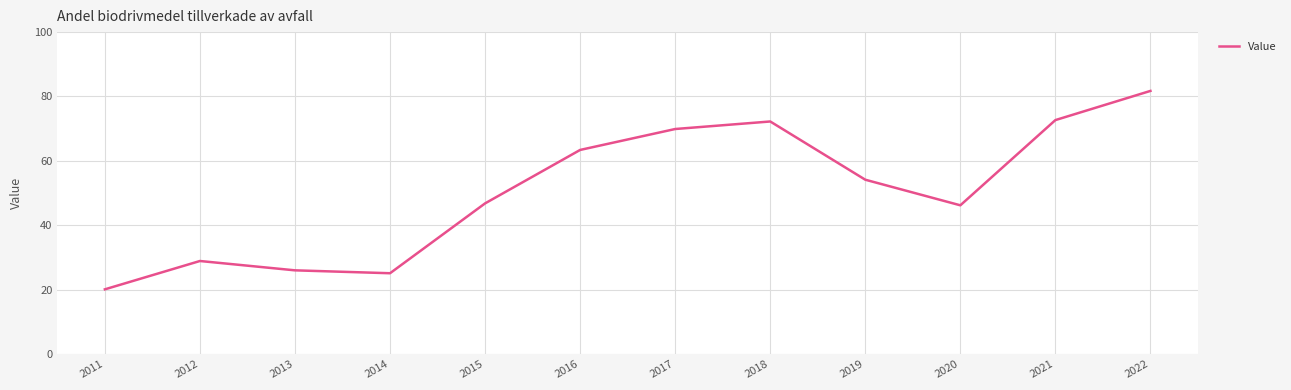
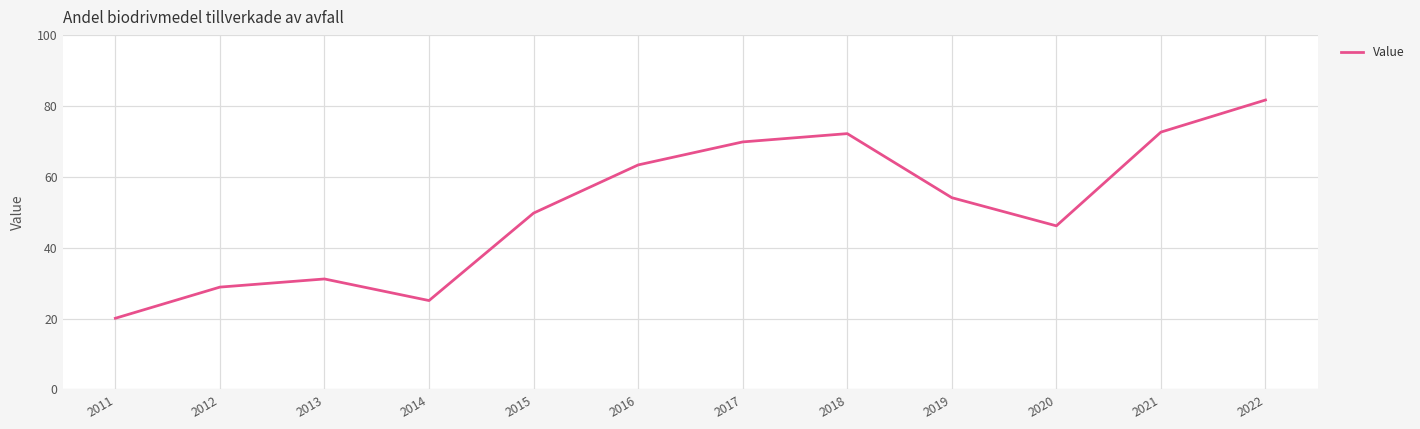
  {
    "2011": 20,
    "2012": 29,
-   "2013": 26,
+   "2013": 31,
    "2014": 25,
-   "2015": 47,
+   "2015": 50,
    "2016": 63,
    "2017": 70,
    "2018": 72,
    "2019": 54,
    "2020": 46,
    "2021": 73,
    "2022": 82
  }
